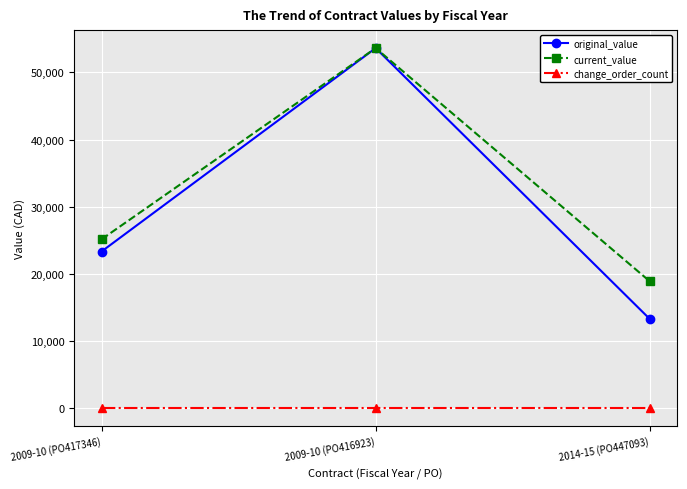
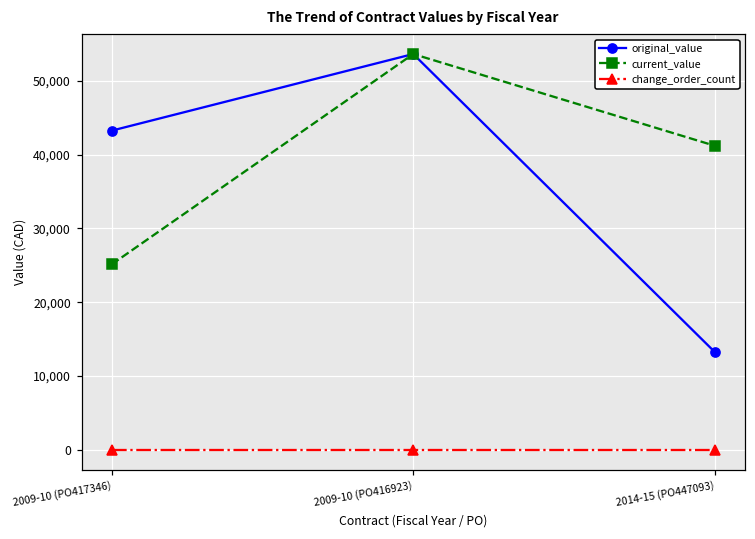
  {
    "original_value": {
-     "2009-10 (PO417346)": "23,000",
+     "2009-10 (PO417346)": "43,000",
      "2014-15 (PO447093)": "13,000"
    },
    "current_value": {
      "2009-10 (PO417346)": "25,000",
-     "2014-15 (PO447093)": "19,000"
+     "2014-15 (PO447093)": "41,000"
    },
    "change_order_count": {
      "2009-10 (PO417346)": "0",
      "2009-10 (PO416923)": "0",
      "2014-15 (PO447093)": "0"
    }
  }
